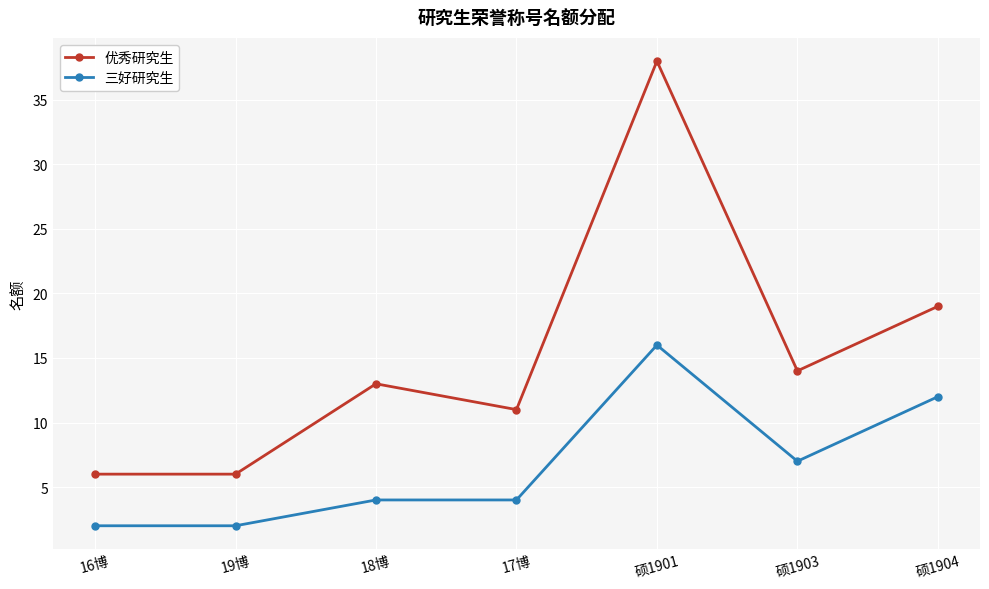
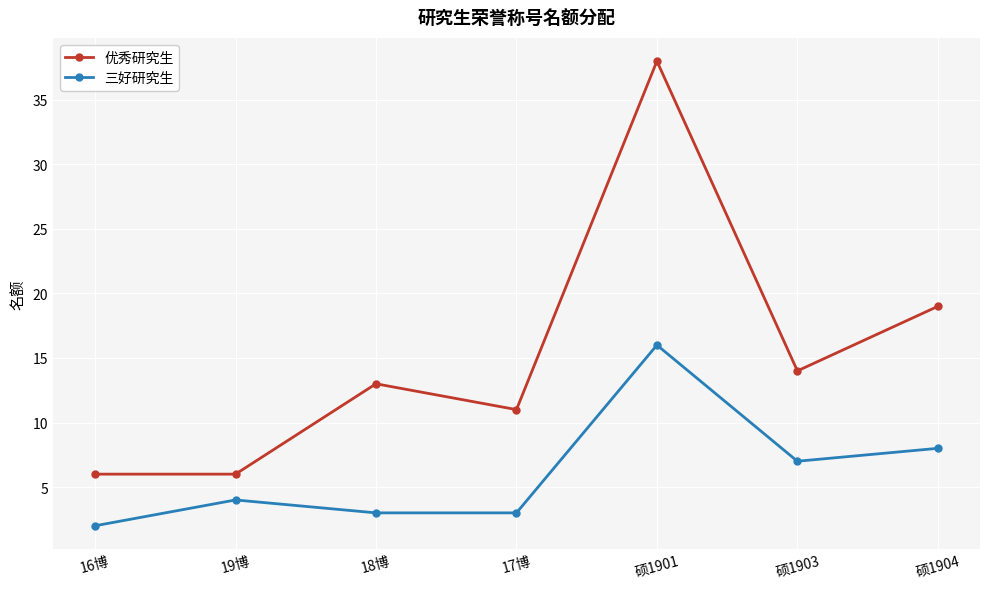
  {
    "优秀研究生": {
      "16博": 6,
      "19博": 6,
      "18博": 13,
      "17博": 11,
      "硕1901": 38,
      "硕1903": 14,
      "硕1904": 19
    },
    "三好研究生": {
      "16博": 2,
-     "19博": 2,
-     "18博": 4,
-     "17博": 4,
+     "19博": 4,
+     "18博": 3,
+     "17博": 3,
      "硕1901": 16,
      "硕1903": 7,
-     "硕1904": 12
+     "硕1904": 8
    }
  }
